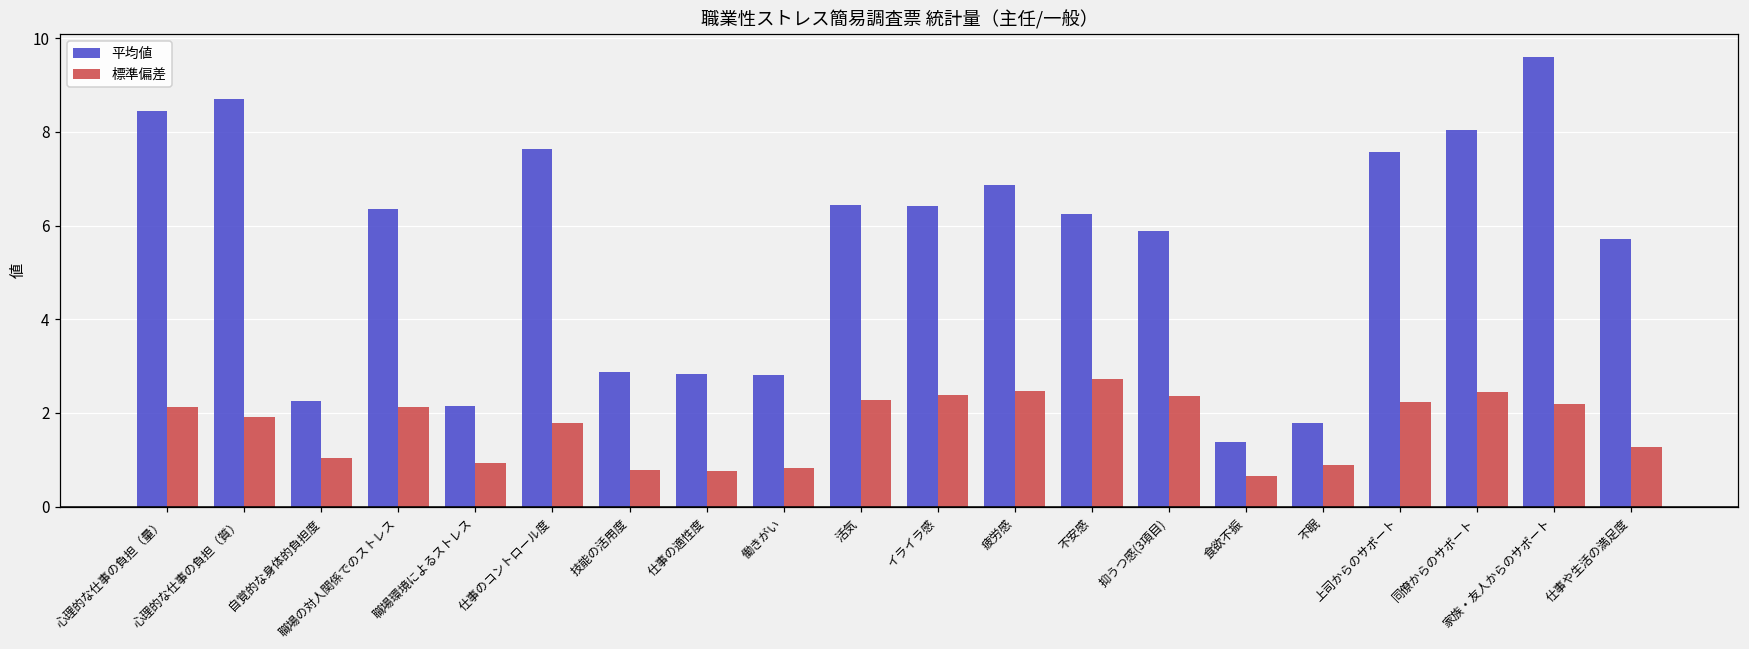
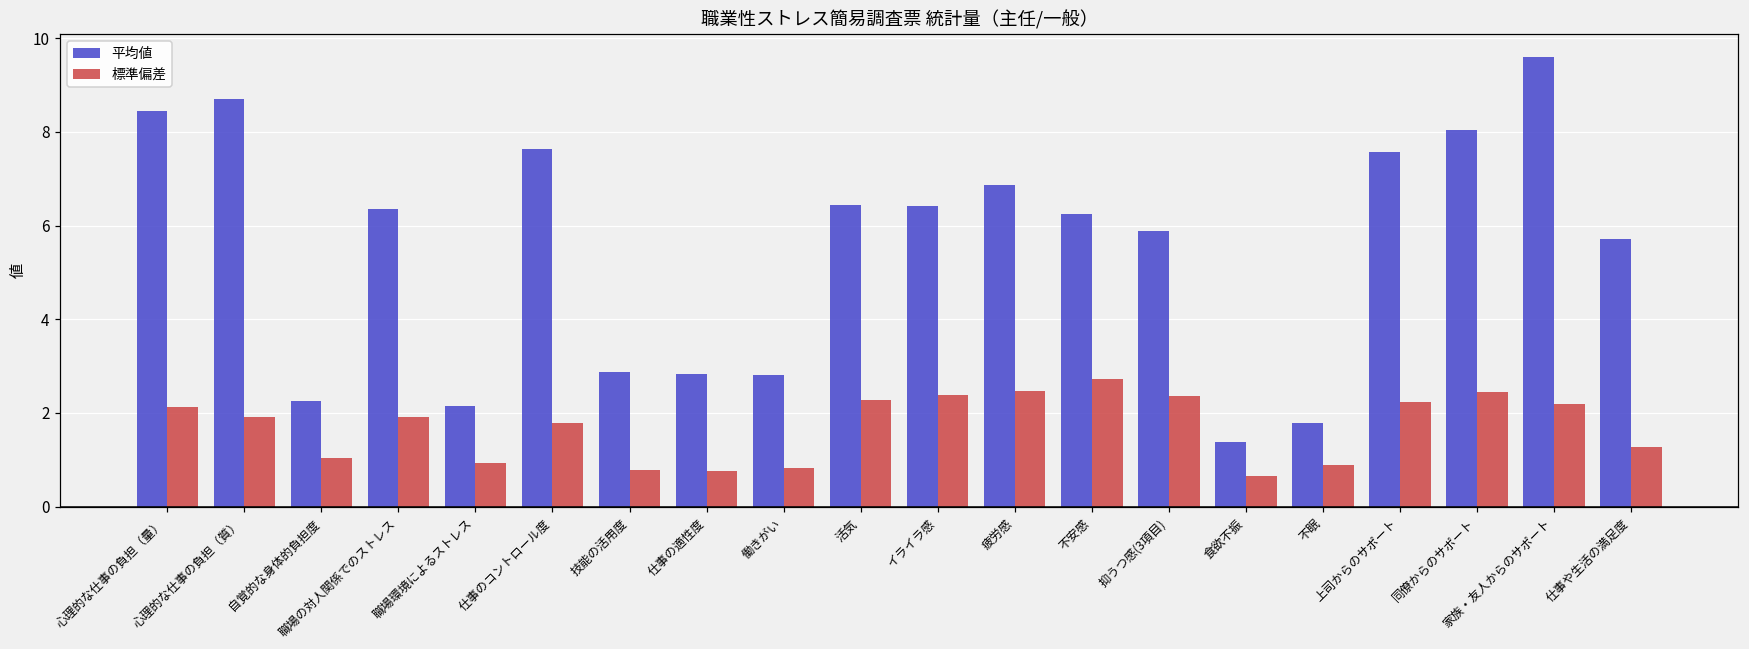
  {
    "平均値": {
      "心理的な仕事の負担（量）": 8.5,
      "心理的な仕事の負担（質）": 8.7,
      "自覚的な身体的負担度": 2.3,
      "職場の対人関係でのストレス": 6.4,
      "職場環境によるストレス": 2.2,
      "仕事のコントロール度": 7.6,
      "技能の活用度": 2.9,
      "仕事の適性度": 2.8,
      "働きがい": 2.8,
      "活気": 6.4,
      "イライラ感": 6.4,
      "疲労感": 6.9,
      "不安感": 6.2,
      "抑うつ感(3項目)": 5.9,
      "食欲不振": 1.4,
      "不眠": 1.8,
      "上司からのサポート": 7.6,
      "同僚からのサポート": 8.0,
      "家族・友人からのサポート": 9.6,
      "仕事や生活の満足度": 5.7
    },
    "標準偏差": {
      "心理的な仕事の負担（量）": 2.1,
      "心理的な仕事の負担（質）": 1.9,
      "自覚的な身体的負担度": 1.0,
-     "職場の対人関係でのストレス": 2.1,
+     "職場の対人関係でのストレス": 1.9,
      "職場環境によるストレス": 0.9,
      "仕事のコントロール度": 1.8,
      "技能の活用度": 0.8,
      "仕事の適性度": 0.8,
      "働きがい": 0.8,
      "活気": 2.3,
      "イライラ感": 2.4,
      "疲労感": 2.5,
      "不安感": 2.7,
      "抑うつ感(3項目)": 2.4,
      "食欲不振": 0.6,
      "不眠": 0.9,
      "上司からのサポート": 2.2,
      "同僚からのサポート": 2.4,
      "家族・友人からのサポート": 2.2,
      "仕事や生活の満足度": 1.3
    }
  }
